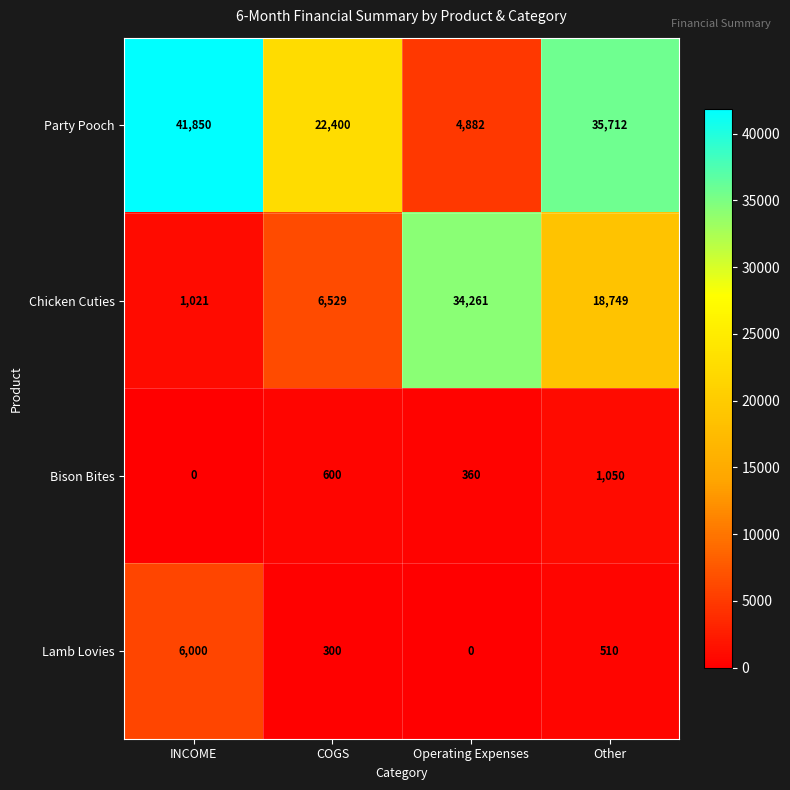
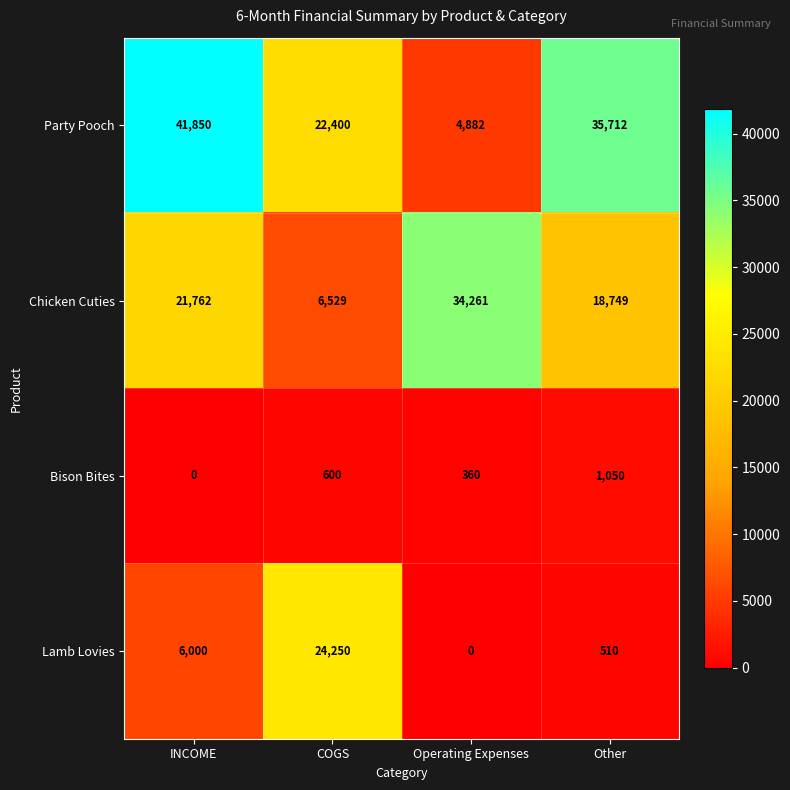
  {
    "Party Pooch": {
      "INCOME": "41,850",
      "COGS": "22,400",
      "Operating Expenses": "4,882",
      "Other": "35,712"
    },
    "Chicken Cuties": {
-     "INCOME": "1,021",
+     "INCOME": "21,762",
      "COGS": "6,529",
      "Operating Expenses": "34,261",
      "Other": "18,749"
    },
    "Bison Bites": {
      "INCOME": "0",
      "COGS": "600",
      "Operating Expenses": "360",
      "Other": "1,050"
    },
    "Lamb Lovies": {
      "INCOME": "6,000",
-     "COGS": "300",
+     "COGS": "24,250",
      "Operating Expenses": "0",
      "Other": "510"
    }
  }
